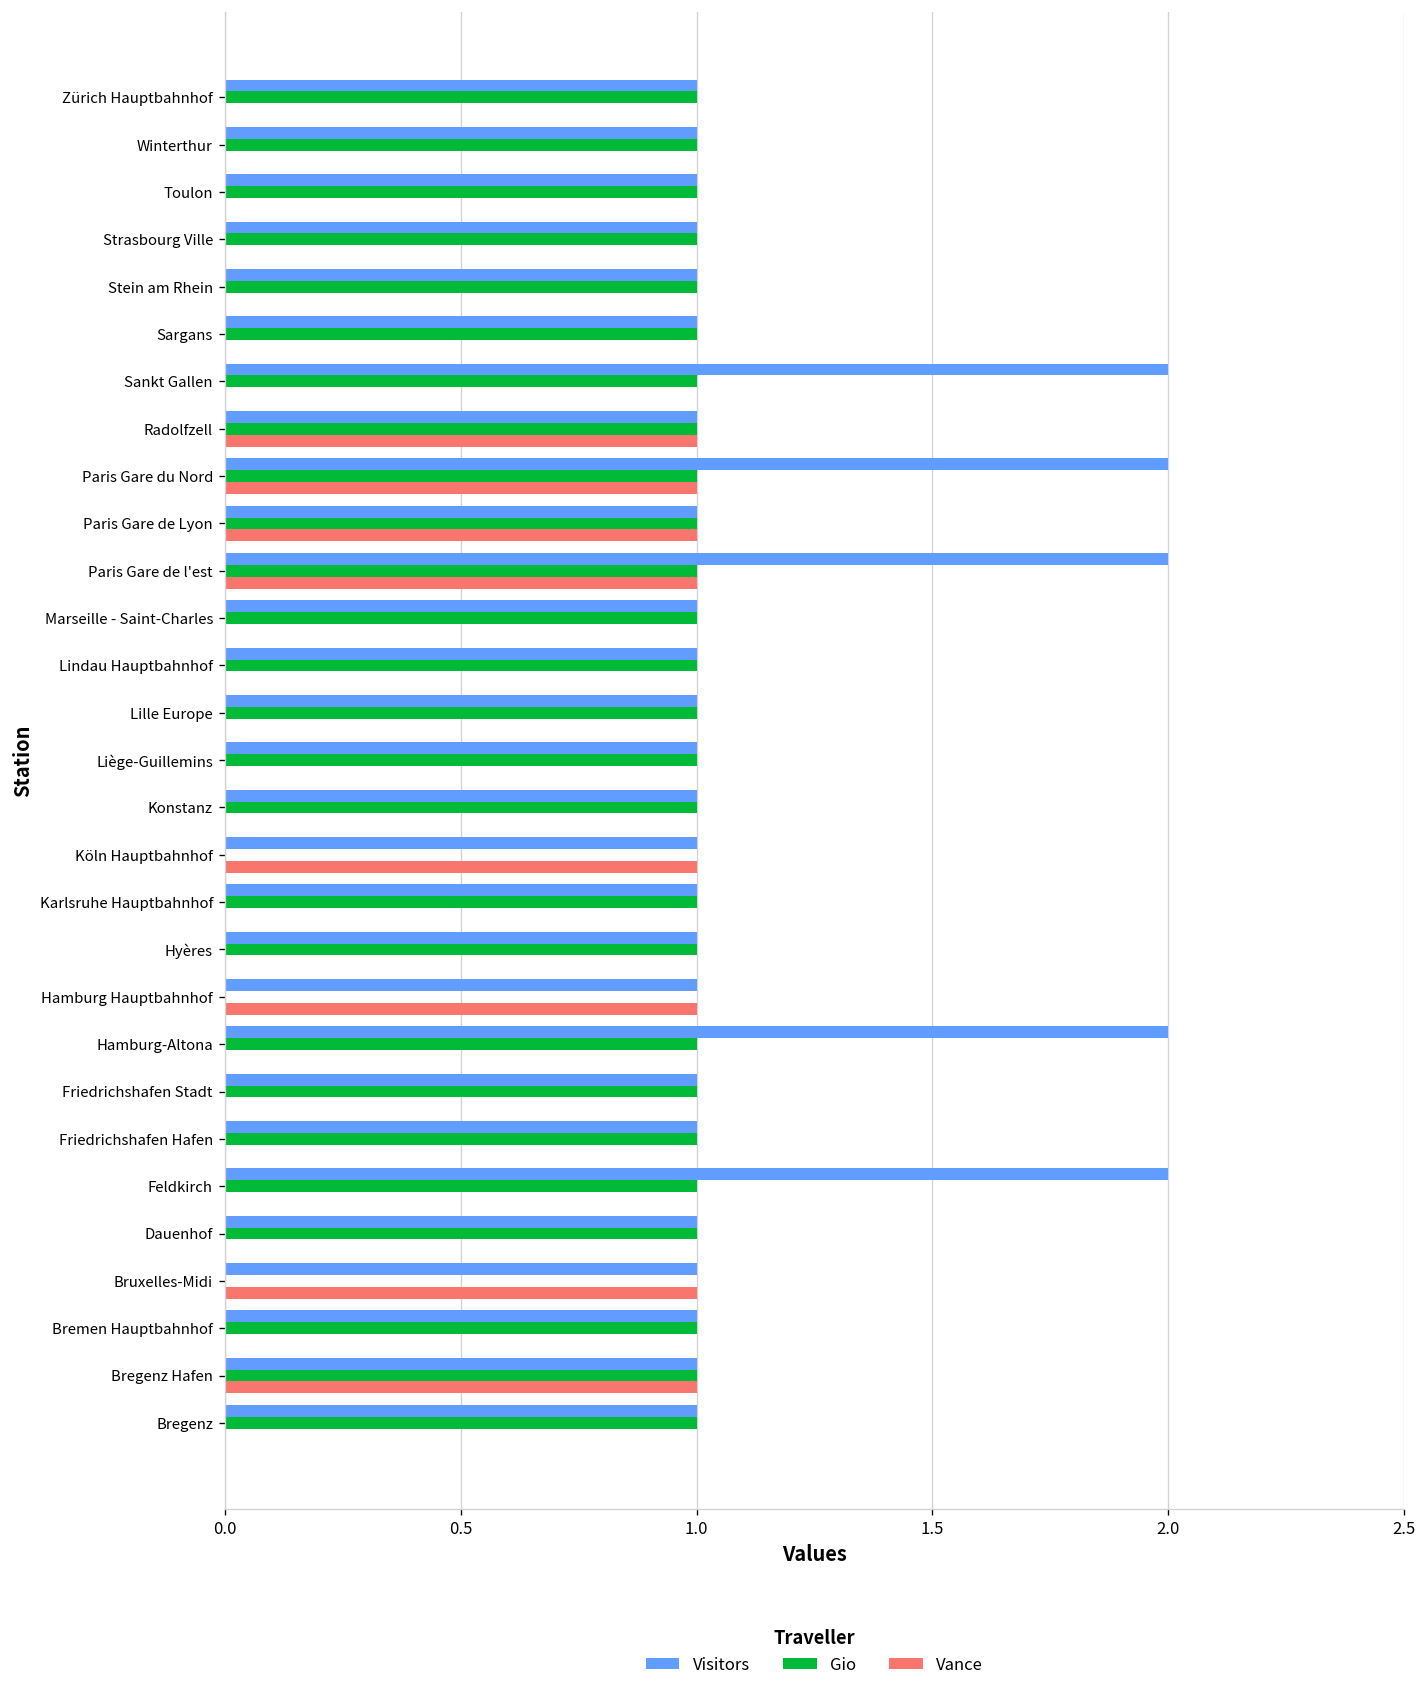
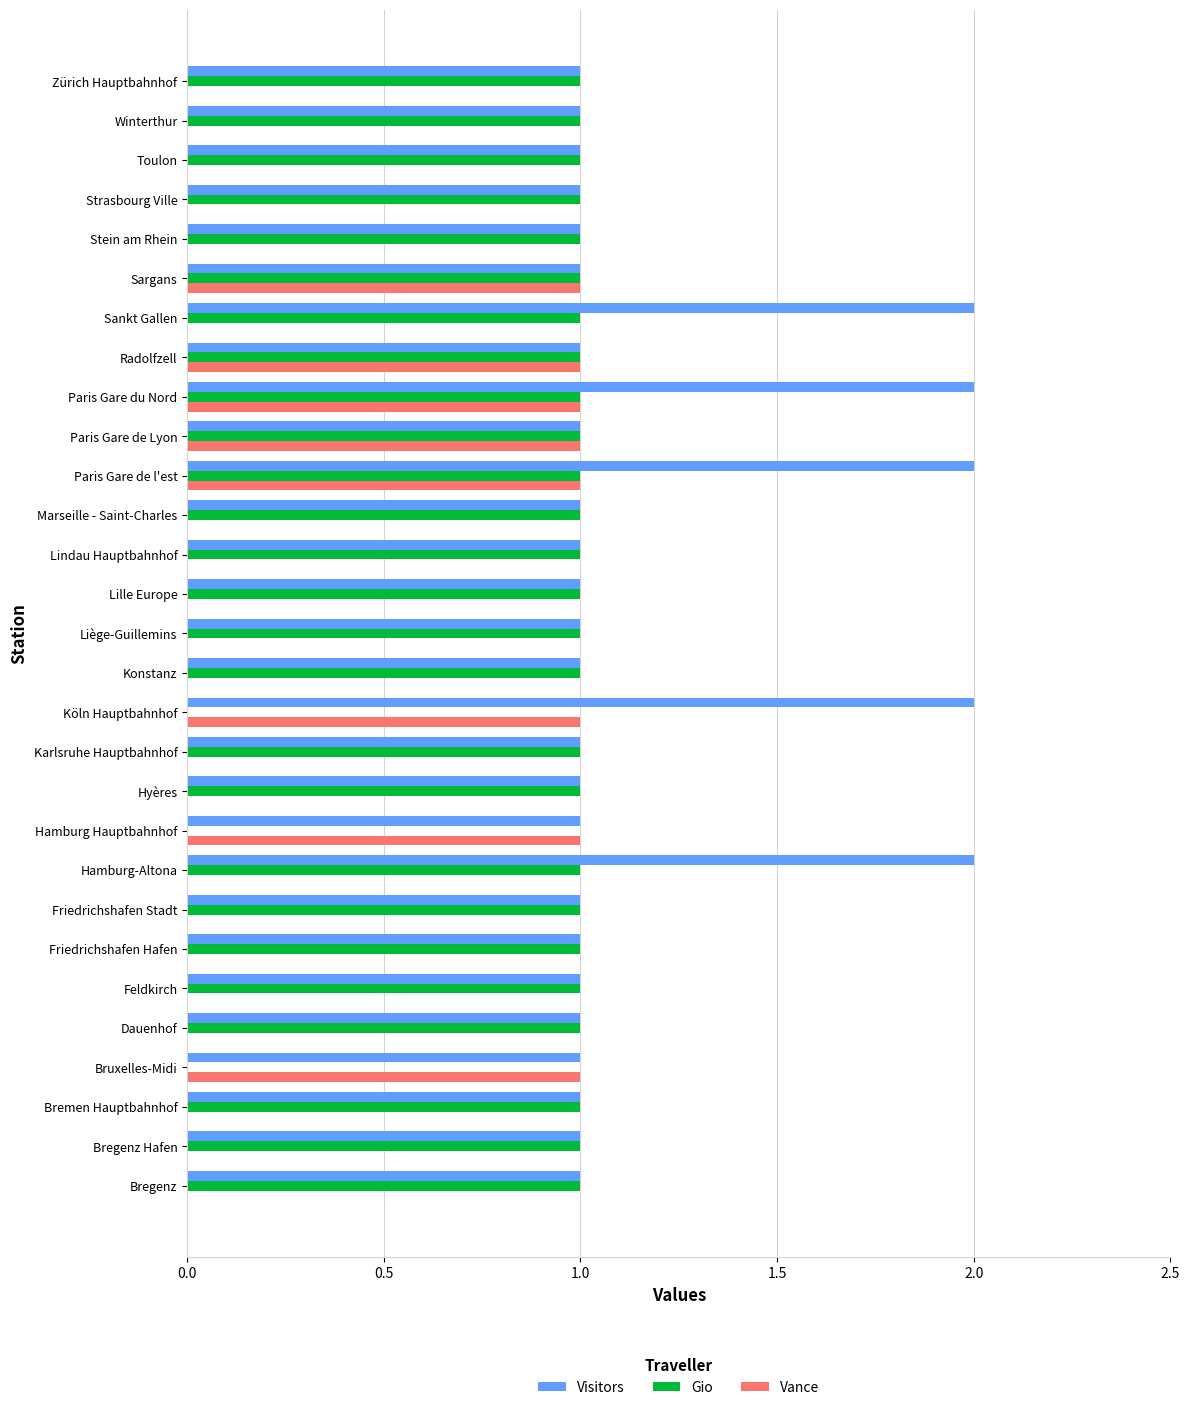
  {
    "Visitors": {
      "Zürich Hauptbahnhof": 1,
      "Winterthur": 1,
      "Toulon": 1,
      "Strasbourg Ville": 1,
      "Stein am Rhein": 1,
      "Sargans": 1,
      "Sankt Gallen": 2,
      "Radolfzell": 1,
      "Paris Gare du Nord": 2,
      "Paris Gare de Lyon": 1,
      "Paris Gare de l'est": 2,
      "Marseille - Saint-Charles": 1,
      "Lindau Hauptbahnhof": 1,
      "Lille Europe": 1,
      "Liège-Guillemins": 1,
      "Konstanz": 1,
-     "Köln Hauptbahnhof": 1,
+     "Köln Hauptbahnhof": 2,
      "Karlsruhe Hauptbahnhof": 1,
      "Hyères": 1,
      "Hamburg Hauptbahnhof": 1,
      "Hamburg-Altona": 2,
      "Friedrichshafen Stadt": 1,
      "Friedrichshafen Hafen": 1,
-     "Feldkirch": 2,
+     "Feldkirch": 1,
      "Dauenhof": 1,
      "Bruxelles-Midi": 1,
      "Bremen Hauptbahnhof": 1,
      "Bregenz Hafen": 1,
      "Bregenz": 1
    },
    "Gio": {
      "Zürich Hauptbahnhof": 1,
      "Winterthur": 1,
      "Toulon": 1,
      "Strasbourg Ville": 1,
      "Stein am Rhein": 1,
      "Sargans": 1,
      "Sankt Gallen": 1,
      "Radolfzell": 1,
      "Paris Gare du Nord": 1,
      "Paris Gare de Lyon": 1,
      "Paris Gare de l'est": 1,
      "Marseille - Saint-Charles": 1,
      "Lindau Hauptbahnhof": 1,
      "Lille Europe": 1,
      "Liège-Guillemins": 1,
      "Konstanz": 1,
      "Köln Hauptbahnhof": 0,
      "Karlsruhe Hauptbahnhof": 1,
      "Hyères": 1,
      "Hamburg Hauptbahnhof": 0,
      "Hamburg-Altona": 1,
      "Friedrichshafen Stadt": 1,
      "Friedrichshafen Hafen": 1,
      "Feldkirch": 1,
      "Dauenhof": 1,
      "Bruxelles-Midi": 0,
      "Bremen Hauptbahnhof": 1,
      "Bregenz Hafen": 1,
      "Bregenz": 1
    },
    "Vance": {
      "Zürich Hauptbahnhof": 0,
      "Winterthur": 0,
      "Toulon": 0,
      "Strasbourg Ville": 0,
      "Stein am Rhein": 0,
-     "Sargans": 0,
+     "Sargans": 1,
      "Sankt Gallen": 0,
      "Radolfzell": 1,
      "Paris Gare du Nord": 1,
      "Paris Gare de Lyon": 1,
      "Paris Gare de l'est": 1,
      "Marseille - Saint-Charles": 0,
      "Lindau Hauptbahnhof": 0,
      "Lille Europe": 0,
      "Liège-Guillemins": 0,
      "Konstanz": 0,
      "Köln Hauptbahnhof": 1,
      "Karlsruhe Hauptbahnhof": 0,
      "Hyères": 0,
      "Hamburg Hauptbahnhof": 1,
      "Hamburg-Altona": 0,
      "Friedrichshafen Stadt": 0,
      "Friedrichshafen Hafen": 0,
      "Feldkirch": 0,
      "Dauenhof": 0,
      "Bruxelles-Midi": 1,
      "Bremen Hauptbahnhof": 0,
-     "Bregenz Hafen": 1,
+     "Bregenz Hafen": 0,
      "Bregenz": 0
    }
  }
